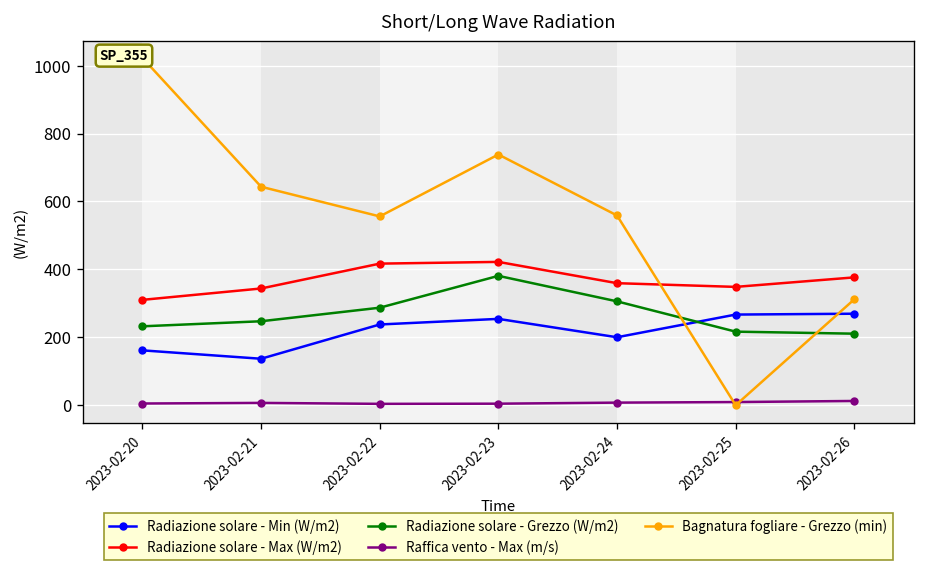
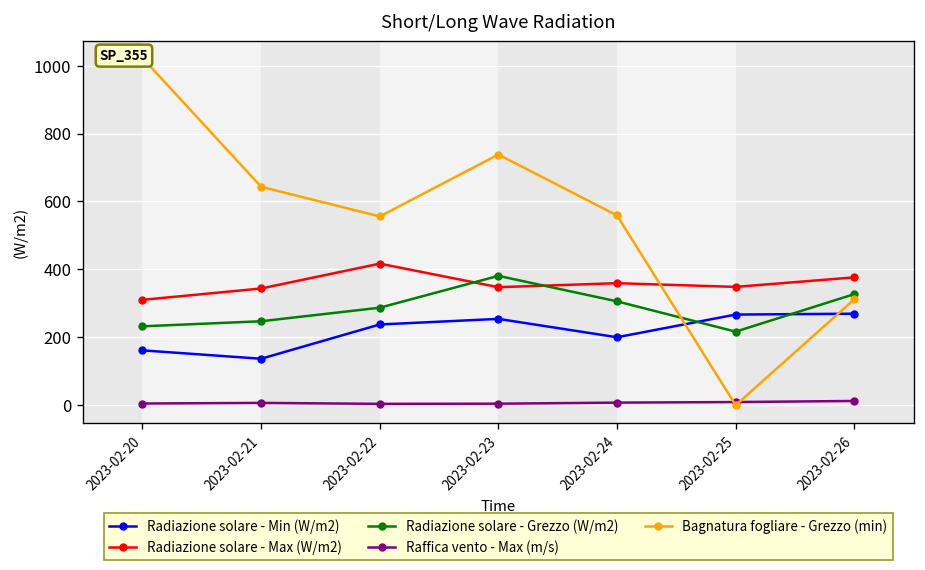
  {
    "Radiazione solare - Min (W/m2)": {
      "2023-02-20": 160,
      "2023-02-21": 140,
      "2023-02-22": 240,
      "2023-02-23": 250,
      "2023-02-24": 200,
      "2023-02-25": 270,
      "2023-02-26": 270
    },
    "Radiazione solare - Max (W/m2)": {
      "2023-02-20": 310,
      "2023-02-21": 340,
      "2023-02-22": 420,
-     "2023-02-23": 420,
+     "2023-02-23": 350,
      "2023-02-24": 360,
      "2023-02-25": 350,
      "2023-02-26": 380
    },
    "Radiazione solare - Grezzo (W/m2)": {
      "2023-02-20": 230,
      "2023-02-21": 250,
      "2023-02-22": 290,
      "2023-02-23": 380,
      "2023-02-24": 310,
      "2023-02-25": 220,
-     "2023-02-26": 210
+     "2023-02-26": 330
    },
    "Raffica vento - Max (m/s)": {
      "2023-02-20": 10,
      "2023-02-21": 10,
      "2023-02-22": 0,
      "2023-02-23": 0,
      "2023-02-24": 10,
      "2023-02-25": 10,
      "2023-02-26": 10
    },
    "Bagnatura fogliare - Grezzo (min)": {
      "2023-02-21": 640,
      "2023-02-22": 560,
      "2023-02-23": 740,
      "2023-02-24": 560,
      "2023-02-25": 0,
      "2023-02-26": 310
    }
  }
